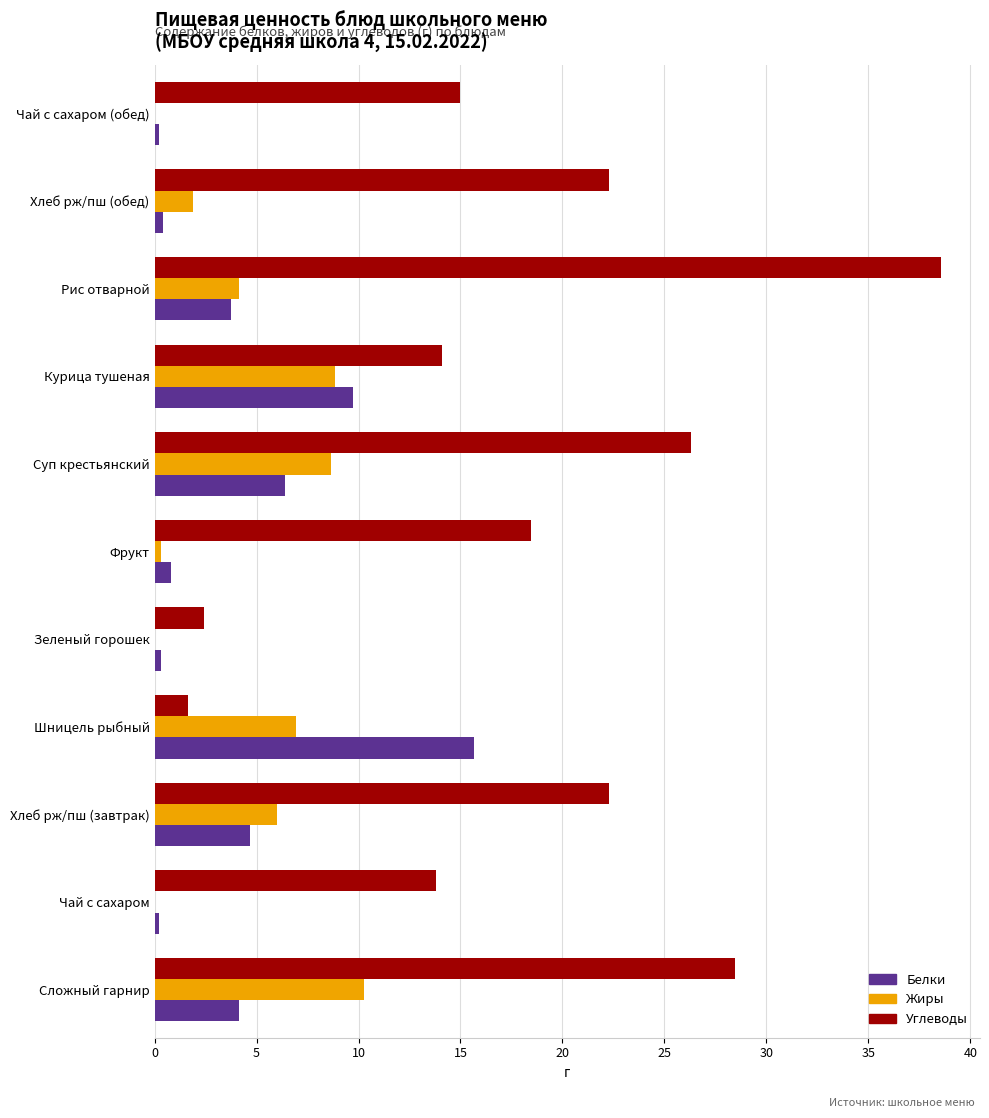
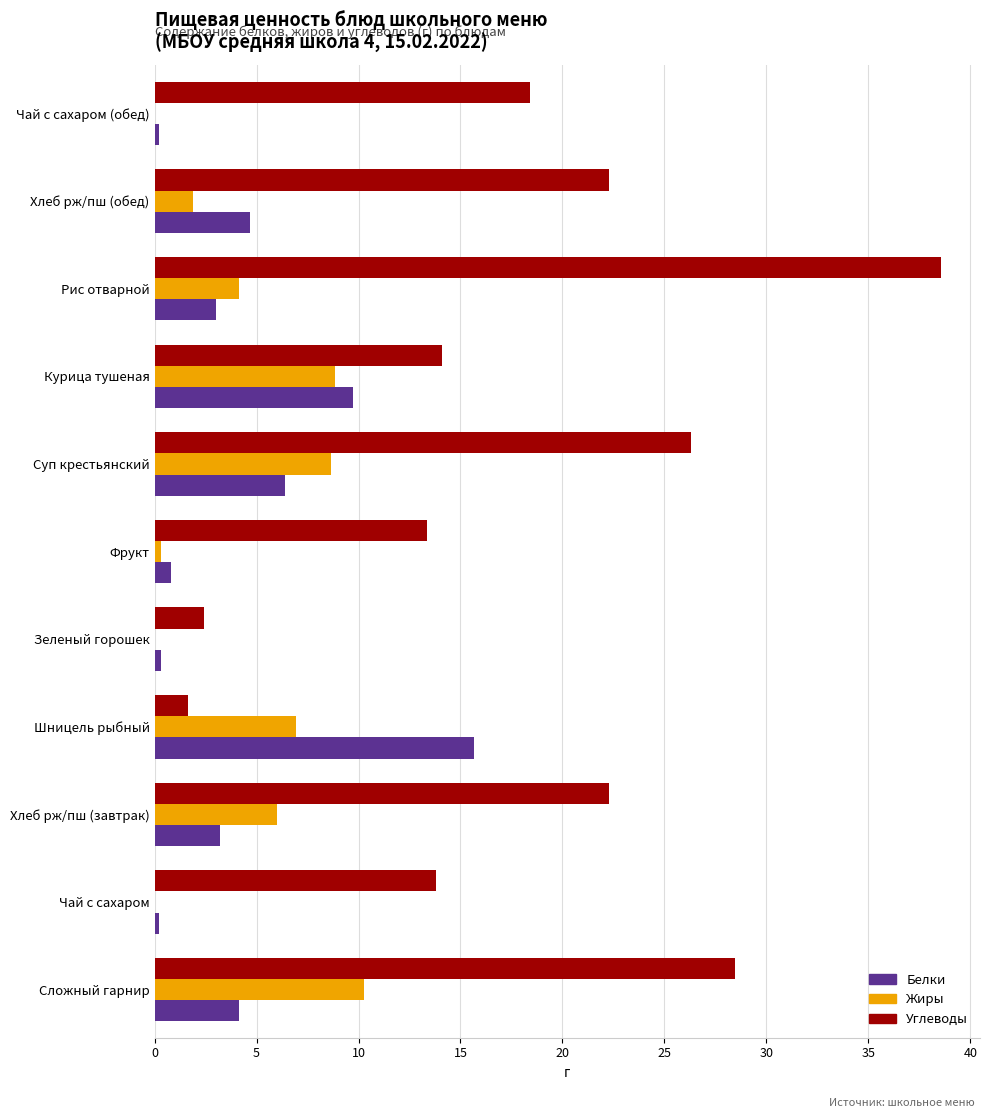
  {
    "Белки": {
      "Чай с сахаром (обед)": 0.2,
-     "Хлеб рж/пш (обед)": 0.4,
-     "Рис отварной": 3.8,
+     "Хлеб рж/пш (обед)": 4.7,
+     "Рис отварной": 3.0,
      "Курица тушеная": 9.8,
      "Суп крестьянский": 6.4,
      "Фрукт": 0.8,
      "Зеленый горошек": 0.3,
      "Шницель рыбный": 15.7,
-     "Хлеб рж/пш (завтрак)": 4.7,
+     "Хлеб рж/пш (завтрак)": 3.2,
      "Чай с сахаром": 0.2,
      "Сложный гарнир": 4.2
    },
    "Жиры": {
      "Чай с сахаром (обед)": 0.0,
      "Хлеб рж/пш (обед)": 1.9,
      "Рис отварной": 4.2,
      "Курица тушеная": 8.9,
      "Суп крестьянский": 8.6,
      "Фрукт": 0.3,
      "Зеленый горошек": 0.0,
      "Шницель рыбный": 6.9,
      "Хлеб рж/пш (завтрак)": 6.0,
      "Чай с сахаром": 0.0,
      "Сложный гарнир": 10.3
    },
    "Углеводы": {
-     "Чай с сахаром (обед)": 15.0,
+     "Чай с сахаром (обед)": 18.4,
      "Хлеб рж/пш (обед)": 22.3,
      "Рис отварной": 38.6,
      "Курица тушеная": 14.1,
      "Суп крестьянский": 26.3,
-     "Фрукт": 18.5,
+     "Фрукт": 13.3,
      "Зеленый горошек": 2.4,
      "Шницель рыбный": 1.6,
      "Хлеб рж/пш (завтрак)": 22.3,
      "Чай с сахаром": 13.8,
      "Сложный гарнир": 28.5
    }
  }
